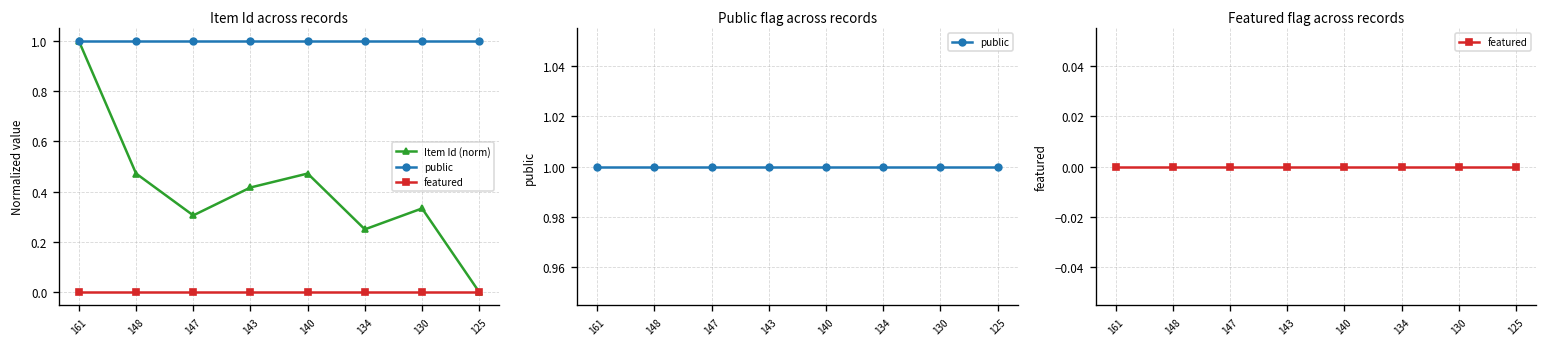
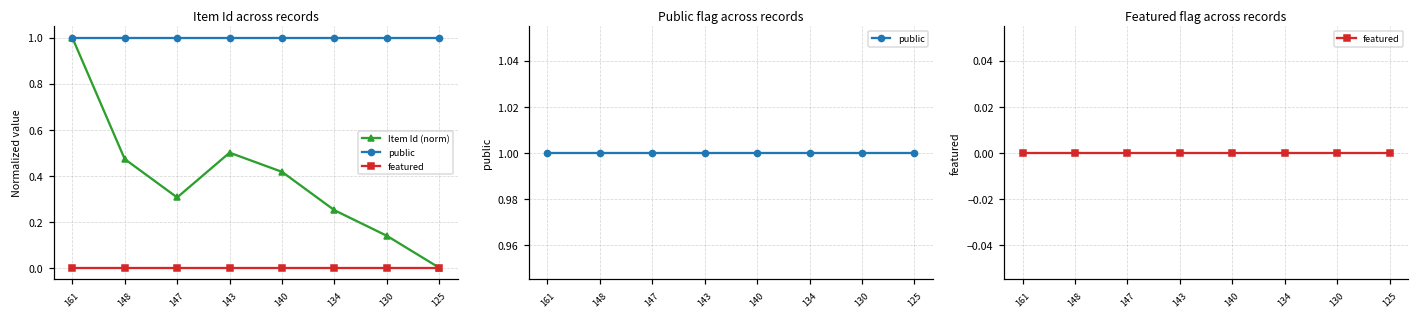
  {
    "Item Id across records": {
      "Item Id (norm)": {
        "148": 0.47,
        "147": 0.31,
-       "143": 0.42,
-       "140": 0.47,
+       "143": 0.50,
+       "140": 0.42,
        "134": 0.25,
-       "130": 0.33
+       "130": 0.14
      },
      "public": {
        "148": 1.00,
        "147": 1.00,
        "143": 1.00,
        "140": 1.00,
        "134": 1.00,
        "130": 1.00,
        "125": 1.00
      },
      "featured": {
        "161": 0.00,
        "148": 0.00,
        "147": 0.00,
        "143": 0.00,
        "140": 0.00,
        "134": 0.00,
        "130": 0.00
      }
    },
    "Public flag across records": {
      "161": 1.000,
      "148": 1.000,
      "147": 1.000,
      "143": 1.000,
      "140": 1.000,
      "134": 1.000,
      "130": 1.000,
      "125": 1.000
    },
    "Featured flag across records": {
      "161": 0.000,
      "148": 0.000,
      "147": 0.000,
      "143": 0.000,
      "140": 0.000,
      "134": 0.000,
      "130": 0.000,
      "125": 0.000
    }
  }
